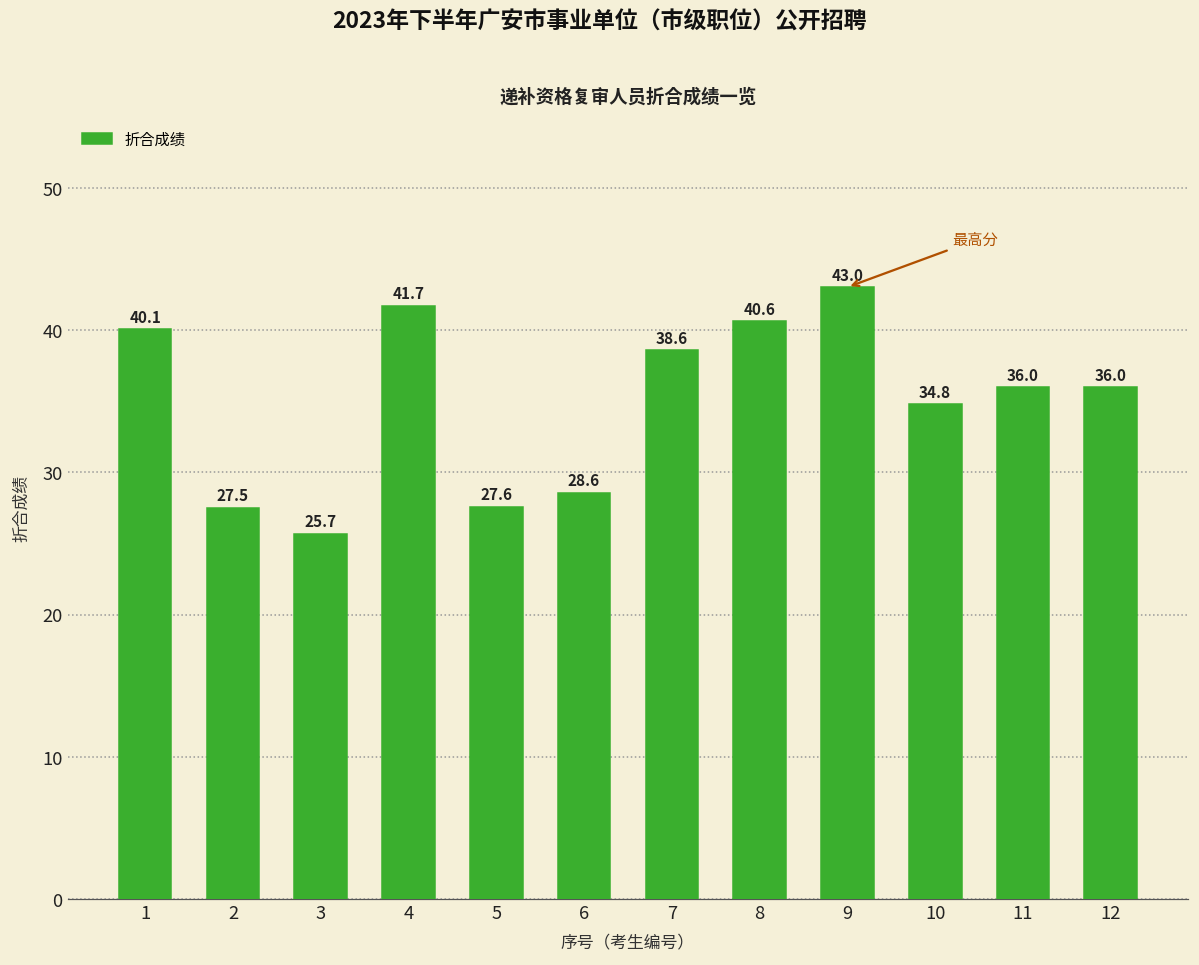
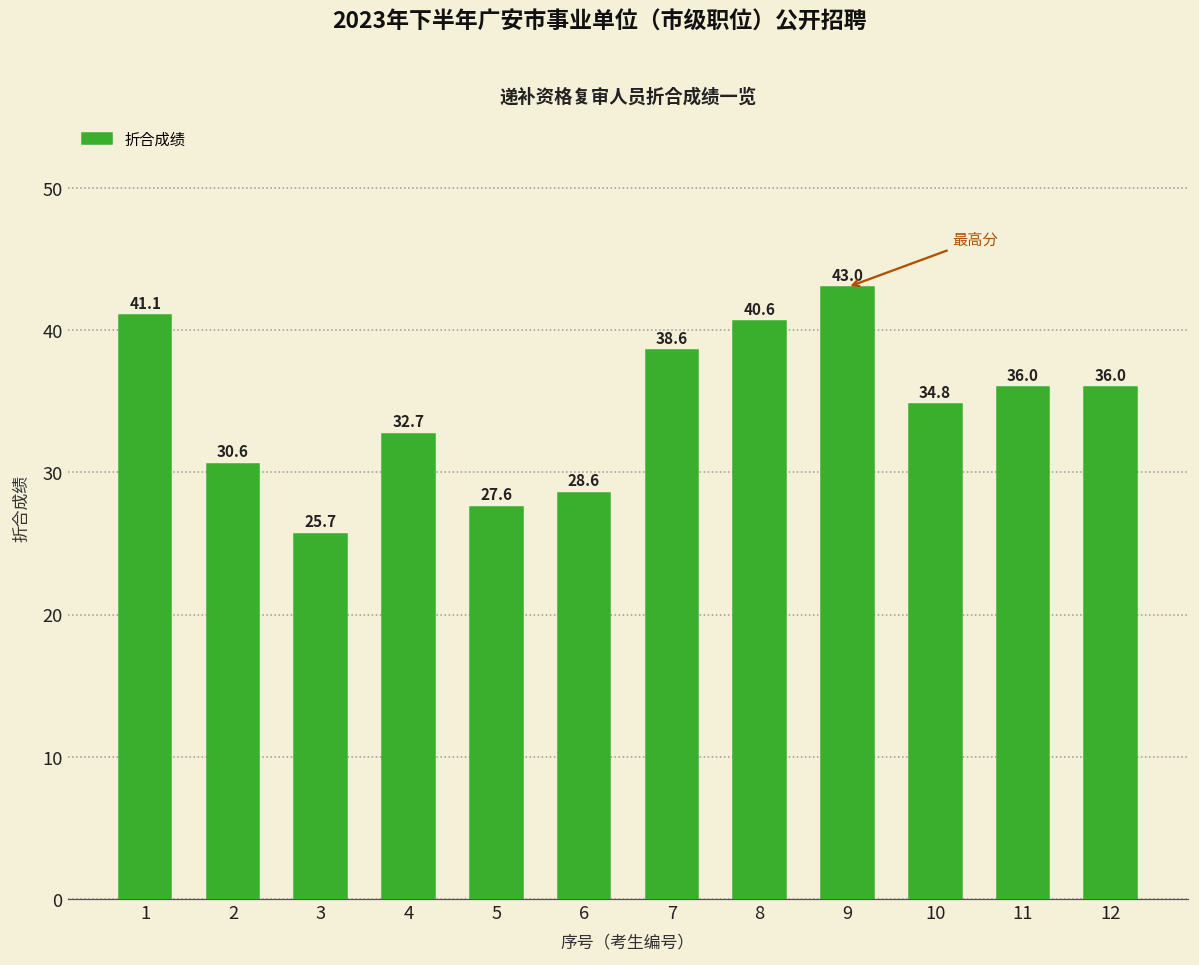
  {
-   "1": 40.1,
-   "2": 27.5,
+   "1": 41.1,
+   "2": 30.6,
    "3": 25.7,
-   "4": 41.7,
+   "4": 32.7,
    "5": 27.6,
    "6": 28.6,
    "7": 38.6,
    "8": 40.6,
    "10": 34.8,
    "11": 36.0,
    "12": 36.0
  }
